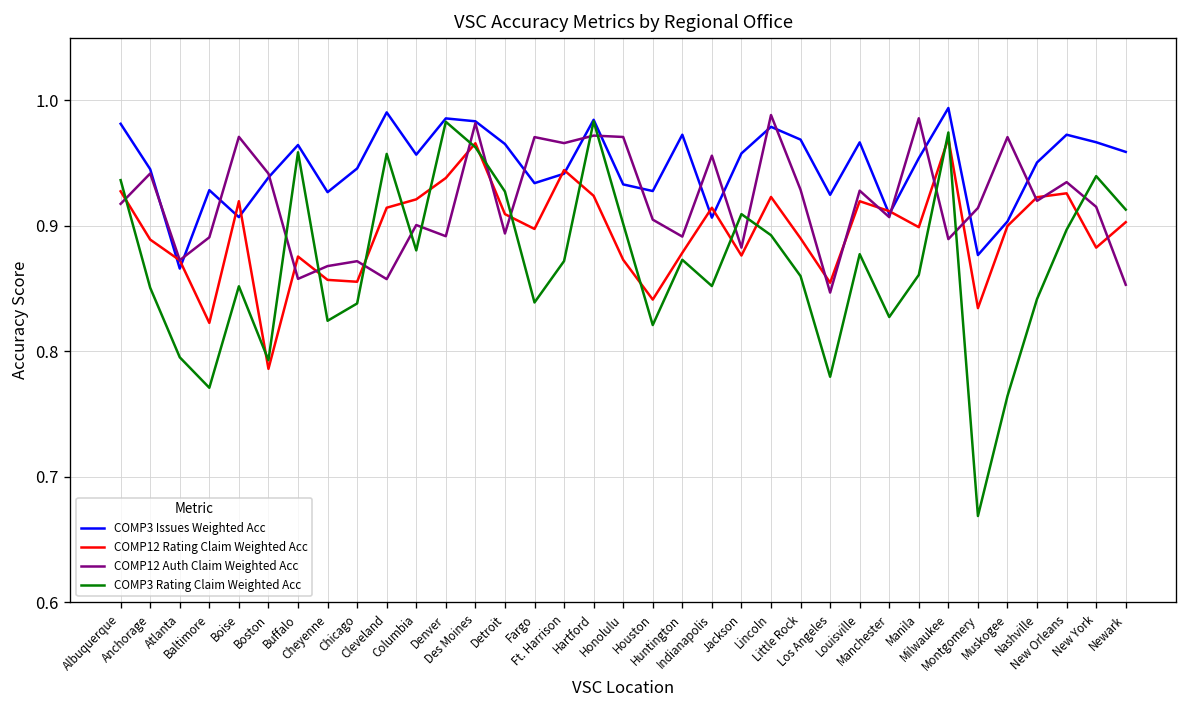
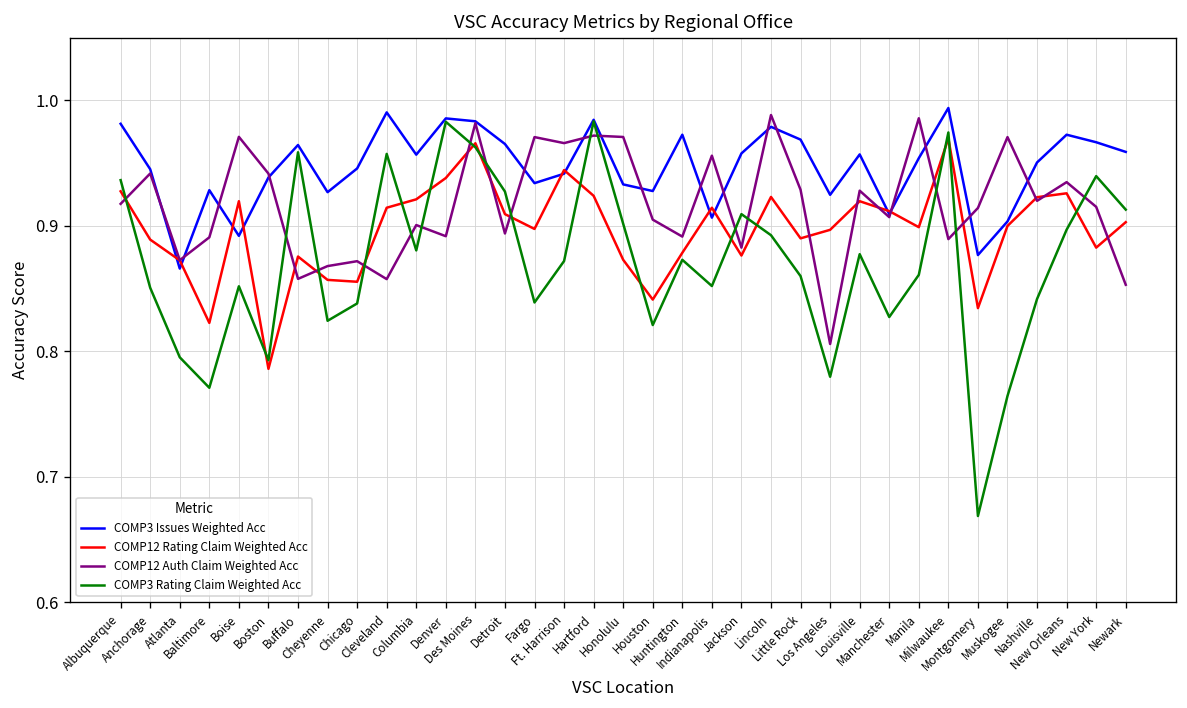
  {
    "COMP3 Issues Weighted Acc": {
      "Albuquerque": 0.981,
      "Anchorage": 0.945,
      "Atlanta": 0.866,
      "Baltimore": 0.928,
-     "Boise": 0.907,
+     "Boise": 0.892,
      "Boston": 0.939,
      "Buffalo": 0.964,
      "Cheyenne": 0.927,
      "Chicago": 0.946,
      "Cleveland": 0.990,
      "Columbia": 0.957,
      "Denver": 0.986,
      "Detroit": 0.965,
      "Fargo": 0.934,
      "Ft. Harrison": 0.942,
      "Honolulu": 0.933,
      "Houston": 0.928,
      "Huntington": 0.973,
      "Indianapolis": 0.907,
      "Jackson": 0.958,
      "Lincoln": 0.979,
      "Little Rock": 0.969,
      "Los Angeles": 0.925,
-     "Louisville": 0.967,
+     "Louisville": 0.957,
      "Manila": 0.954,
      "Milwaukee": 0.994,
      "Montgomery": 0.877,
      "Muskogee": 0.904,
      "Nashville": 0.951,
      "New Orleans": 0.973,
      "New York": 0.967,
      "Newark": 0.959
    },
    "COMP12 Rating Claim Weighted Acc": {
      "Albuquerque": 0.928,
      "Anchorage": 0.889,
      "Baltimore": 0.823,
      "Boise": 0.920,
      "Boston": 0.786,
      "Buffalo": 0.876,
      "Cheyenne": 0.857,
      "Chicago": 0.855,
      "Cleveland": 0.914,
      "Columbia": 0.921,
      "Denver": 0.938,
      "Des Moines": 0.966,
      "Detroit": 0.909,
      "Fargo": 0.898,
      "Ft. Harrison": 0.944,
      "Hartford": 0.924,
      "Honolulu": 0.873,
      "Houston": 0.841,
      "Huntington": 0.879,
      "Indianapolis": 0.914,
      "Jackson": 0.876,
      "Lincoln": 0.923,
      "Little Rock": 0.890,
-     "Los Angeles": 0.855,
+     "Los Angeles": 0.897,
      "Louisville": 0.920,
      "Manila": 0.899,
      "Milwaukee": 0.970,
      "Montgomery": 0.834,
      "Muskogee": 0.900,
      "Nashville": 0.923,
      "New Orleans": 0.926,
      "New York": 0.883,
      "Newark": 0.903
    },
    "COMP12 Auth Claim Weighted Acc": {
      "Albuquerque": 0.918,
      "Anchorage": 0.942,
      "Baltimore": 0.891,
      "Boise": 0.971,
      "Boston": 0.942,
      "Buffalo": 0.858,
      "Cheyenne": 0.868,
      "Chicago": 0.872,
      "Cleveland": 0.858,
      "Columbia": 0.901,
      "Denver": 0.892,
      "Detroit": 0.894,
      "Fargo": 0.971,
      "Ft. Harrison": 0.966,
      "Hartford": 0.972,
      "Honolulu": 0.971,
      "Houston": 0.905,
      "Huntington": 0.891,
      "Indianapolis": 0.956,
      "Jackson": 0.883,
      "Lincoln": 0.988,
      "Little Rock": 0.929,
-     "Los Angeles": 0.847,
+     "Los Angeles": 0.806,
      "Louisville": 0.928,
      "Manchester": 0.907,
      "Manila": 0.986,
      "Milwaukee": 0.889,
      "Montgomery": 0.914,
      "Muskogee": 0.971,
      "Nashville": 0.920,
      "New Orleans": 0.935,
      "New York": 0.915,
      "Newark": 0.853
    },
    "COMP3 Rating Claim Weighted Acc": {
      "Albuquerque": 0.936,
      "Anchorage": 0.851,
      "Atlanta": 0.795,
      "Baltimore": 0.771,
      "Boise": 0.852,
      "Boston": 0.793,
      "Buffalo": 0.959,
      "Cheyenne": 0.824,
      "Chicago": 0.838,
      "Cleveland": 0.957,
      "Columbia": 0.880,
      "Denver": 0.983,
      "Des Moines": 0.963,
      "Detroit": 0.927,
      "Fargo": 0.839,
      "Ft. Harrison": 0.872,
      "Honolulu": 0.902,
      "Houston": 0.821,
      "Huntington": 0.873,
      "Indianapolis": 0.852,
      "Jackson": 0.909,
      "Lincoln": 0.893,
      "Little Rock": 0.860,
      "Los Angeles": 0.780,
      "Louisville": 0.877,
      "Manchester": 0.827,
      "Manila": 0.861,
      "Milwaukee": 0.974,
      "Montgomery": 0.669,
      "Muskogee": 0.764,
      "Nashville": 0.842,
      "New Orleans": 0.897,
      "New York": 0.940,
      "Newark": 0.913
    }
  }
